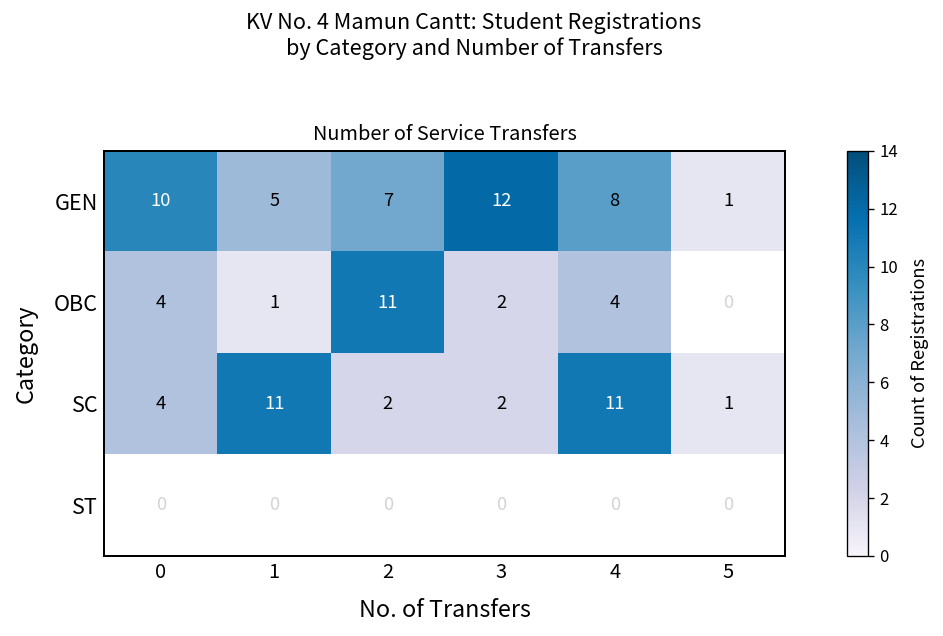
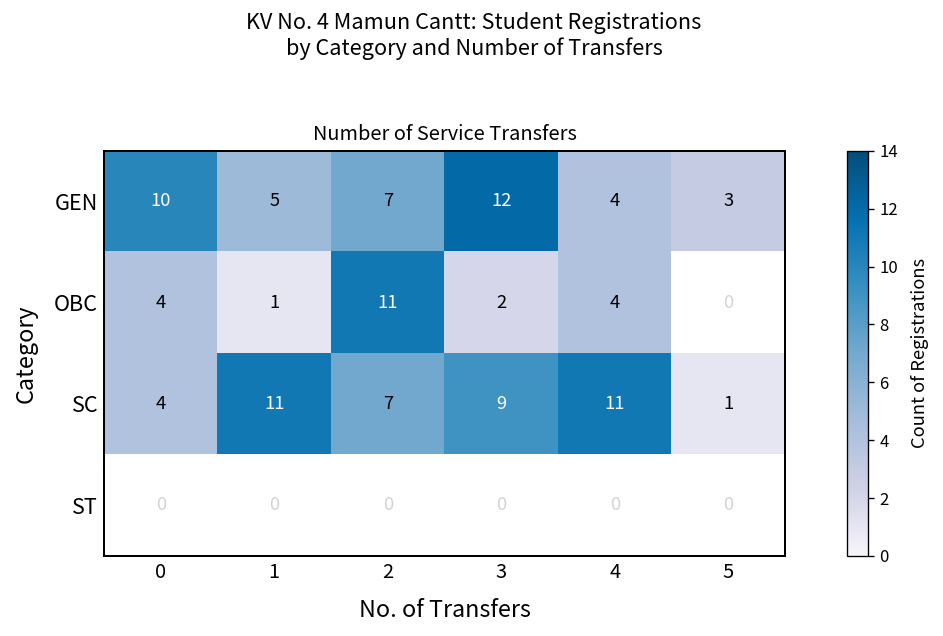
  {
    "GEN": {
      "0": 10,
      "1": 5,
      "2": 7,
      "3": 12,
-     "4": 8,
-     "5": 1
+     "4": 4,
+     "5": 3
    },
    "OBC": {
      "0": 4,
      "1": 1,
      "2": 11,
      "3": 2,
      "4": 4
    },
    "SC": {
      "0": 4,
      "1": 11,
-     "2": 2,
-     "3": 2,
+     "2": 7,
+     "3": 9,
      "4": 11,
      "5": 1
    }
  }
